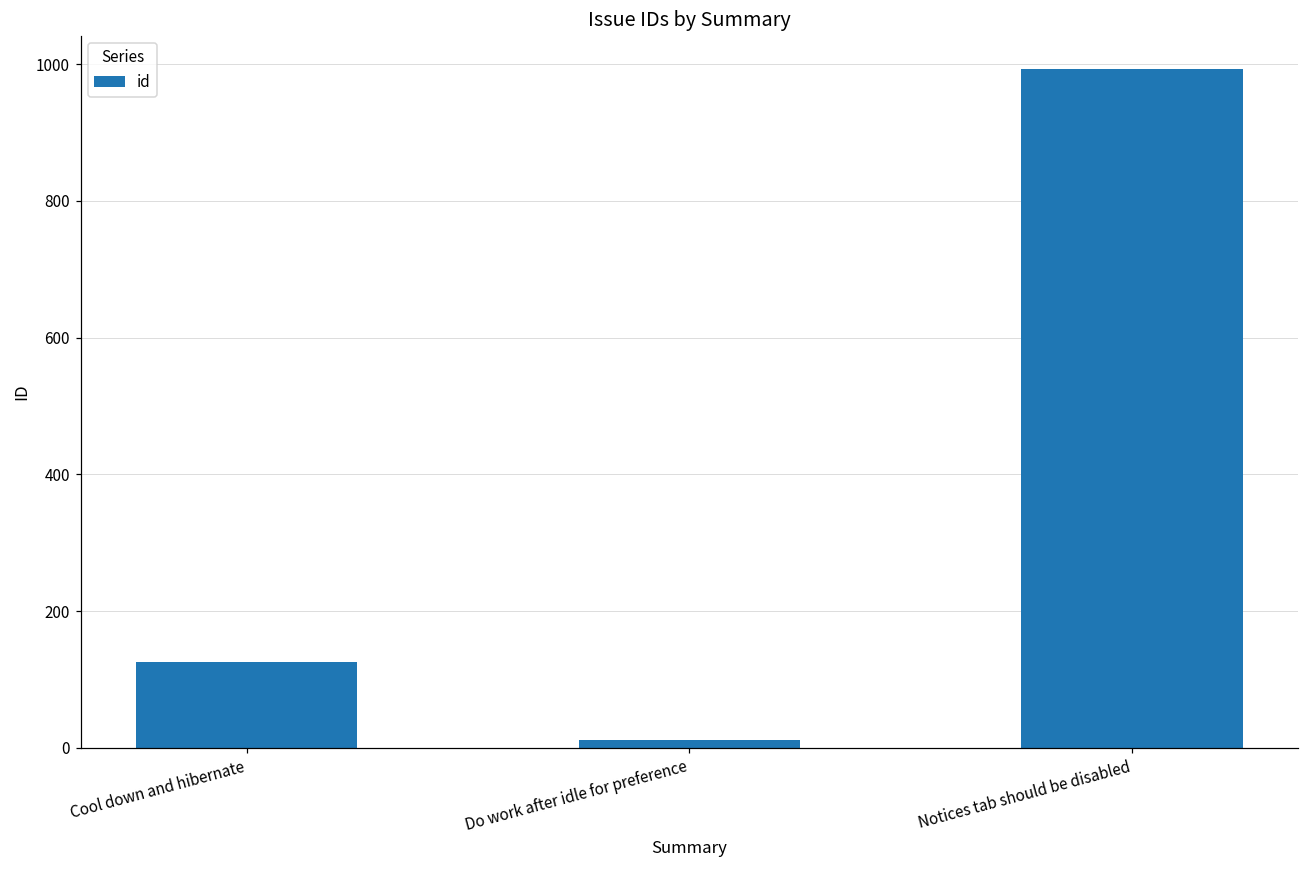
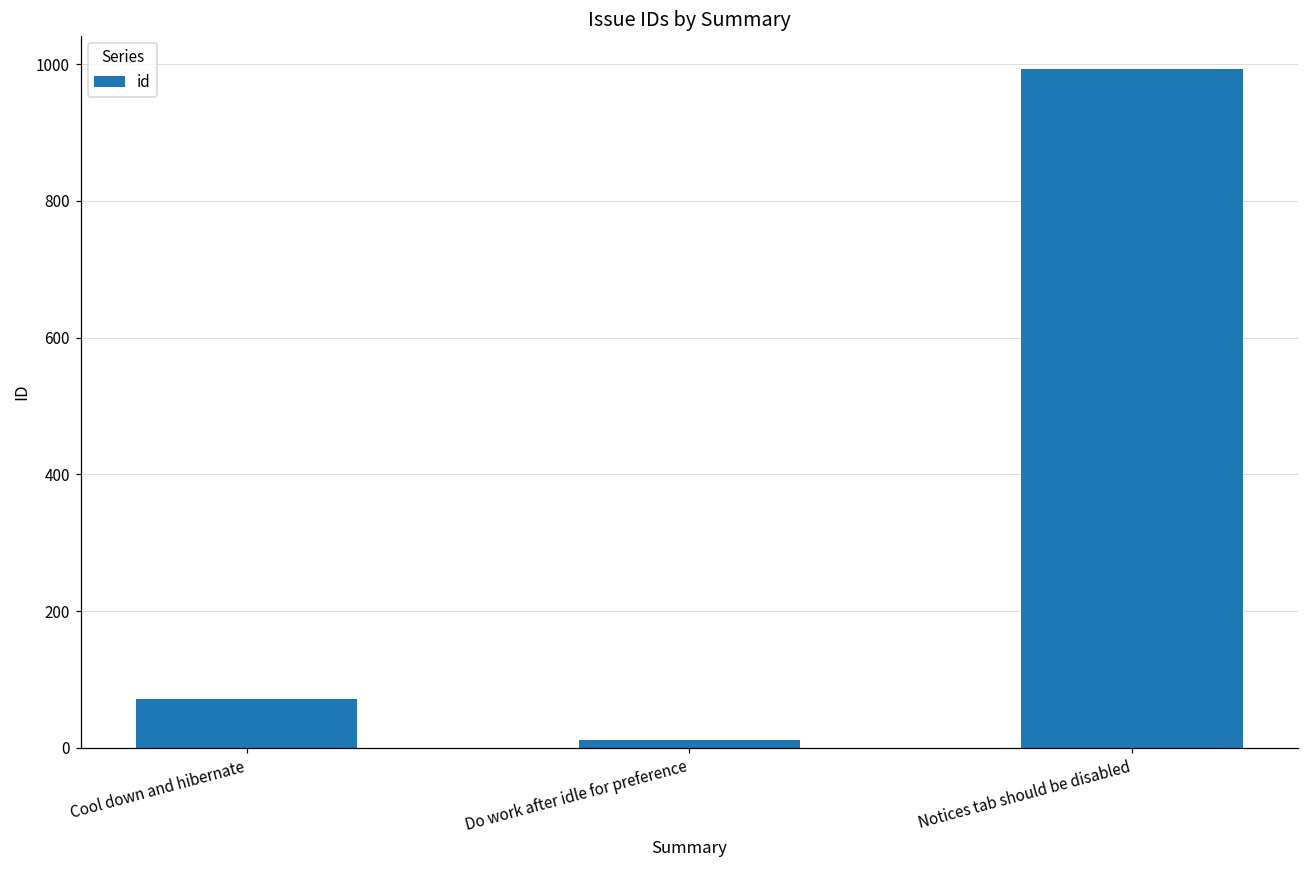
  {
-   "Cool down and hibernate": 130,
+   "Cool down and hibernate": 70,
    "Do work after idle for preference": 10,
    "Notices tab should be disabled": 990
  }
